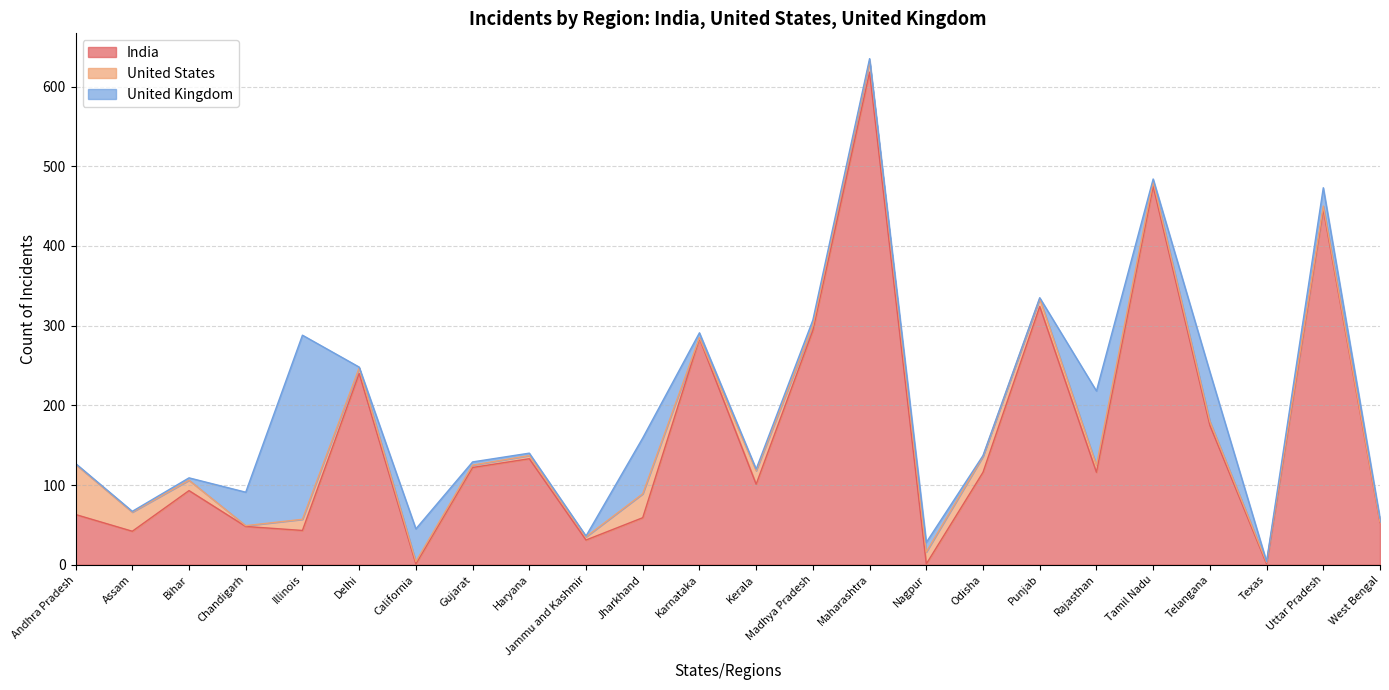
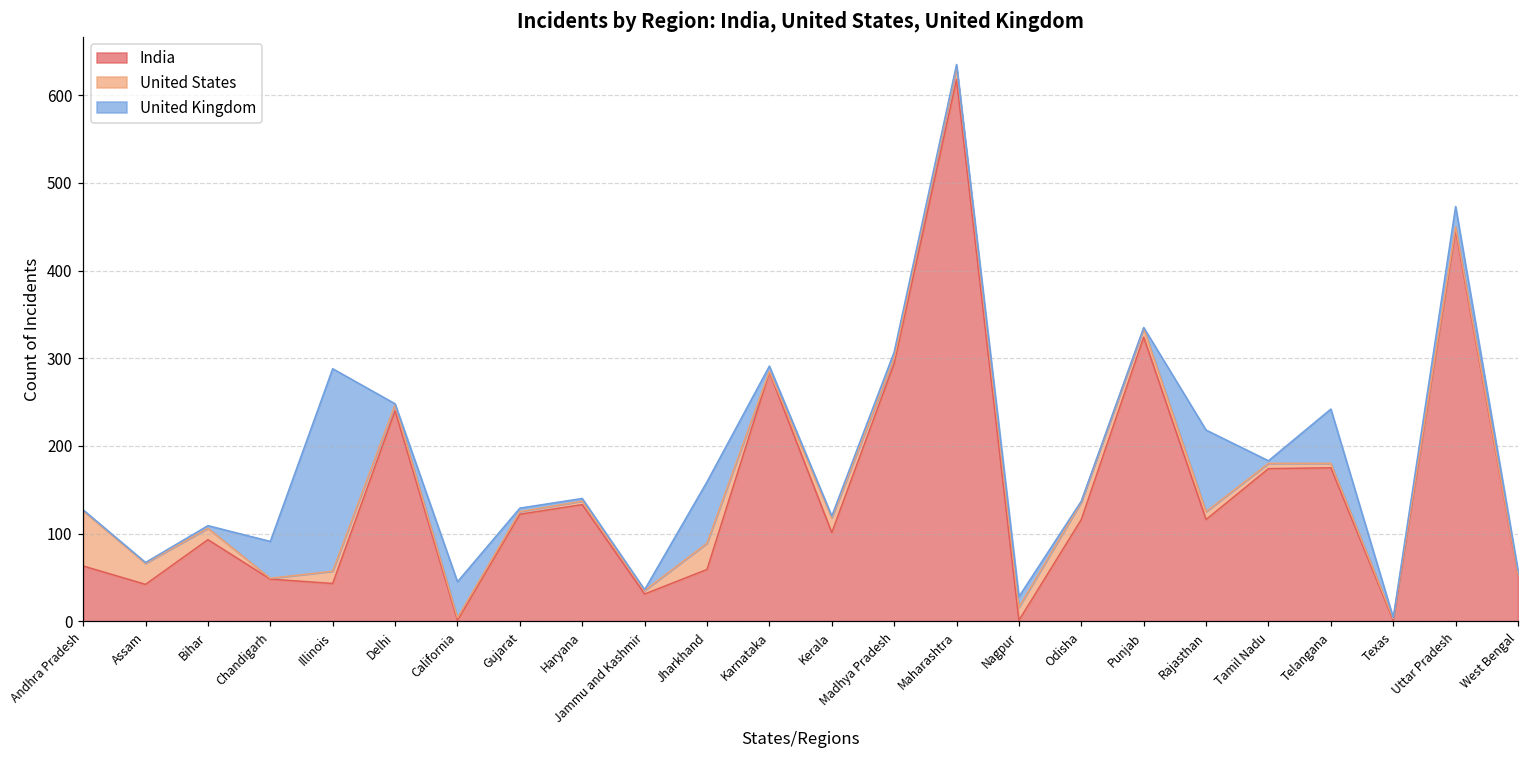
  {
    "India": {
      "Andhra Pradesh": 60,
      "Assam": 40,
      "Bihar": 90,
      "Illinois": 40,
      "Delhi": 240,
      "Haryana": 130,
      "Jammu and Kashmir": 30,
      "Jharkhand": 60,
      "Kerala": 100,
      "Madhya Pradesh": 290,
      "Maharashtra": 620,
      "Nagpur": 0,
      "Odisha": 120,
      "Punjab": 320,
      "Rajasthan": 120,
-     "Tamil Nadu": 480,
+     "Tamil Nadu": 170,
      "Telangana": 180,
      "Uttar Pradesh": 450
    },
    "United States": {
      "Illinois": 10,
      "Jharkhand": 30,
      "Madhya Pradesh": 10,
      "Nagpur": 20,
      "Rajasthan": 10,
      "Telangana": 10,
      "Uttar Pradesh": 0
    },
    "United Kingdom": {
      "Chandigarh": 40,
      "Illinois": 230,
      "California": 40,
      "Gujarat": 0,
      "Jharkhand": 70,
      "Karnataka": 10,
      "Madhya Pradesh": 10,
      "Nagpur": 10,
      "Rajasthan": 90,
      "Telangana": 60,
      "Uttar Pradesh": 20,
      "West Bengal": 0
    }
  }
